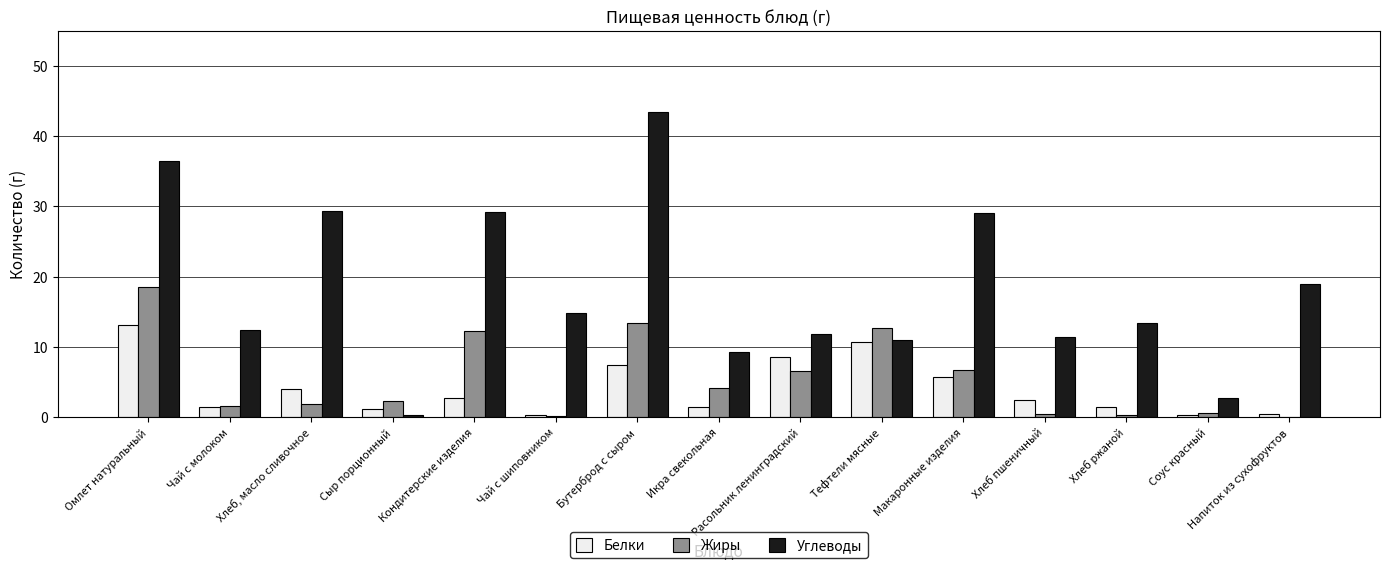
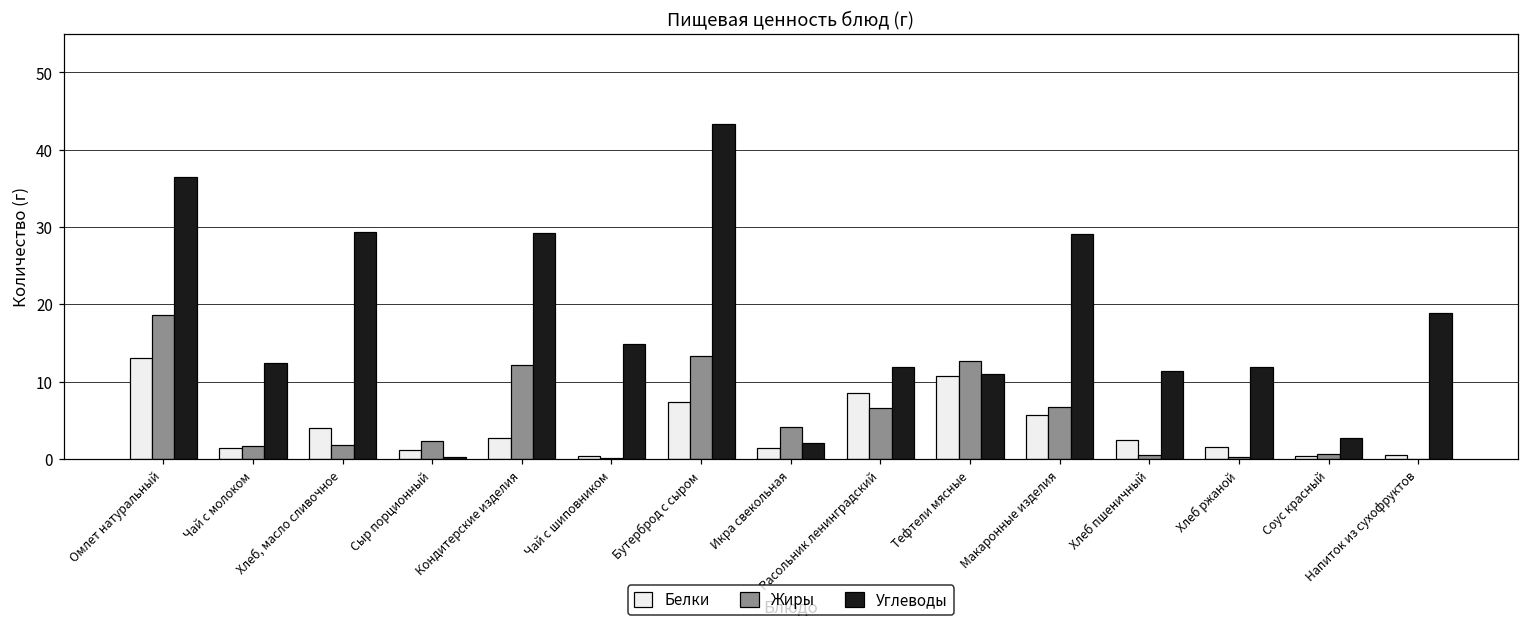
  {
    "Белки": {
      "Омлет натуральный": 13,
      "Чай с молоком": 1,
      "Хлеб, масло сливочное": 4,
      "Сыр порционный": 1,
      "Кондитерские изделия": 3,
      "Бутерброд с сыром": 7,
      "Икра свекольная": 1,
      "Расольник ленинградский": 9,
      "Тефтели мясные": 11,
      "Макаронные изделия": 6,
      "Хлеб пшеничный": 2,
      "Хлеб ржаной": 1,
      "Напиток из сухофруктов": 0
    },
    "Жиры": {
      "Омлет натуральный": 19,
      "Чай с молоком": 2,
      "Хлеб, масло сливочное": 2,
      "Сыр порционный": 2,
      "Кондитерские изделия": 12,
      "Бутерброд с сыром": 13,
      "Икра свекольная": 4,
      "Расольник ленинградский": 7,
      "Тефтели мясные": 13,
      "Макаронные изделия": 7,
      "Хлеб пшеничный": 0,
      "Соус красный": 1,
      "Напиток из сухофруктов": 0
    },
    "Углеводы": {
      "Омлет натуральный": 37,
      "Чай с молоком": 12,
      "Хлеб, масло сливочное": 29,
      "Кондитерские изделия": 29,
      "Чай с шиповником": 15,
      "Бутерброд с сыром": 43,
-     "Икра свекольная": 9,
+     "Икра свекольная": 2,
      "Расольник ленинградский": 12,
      "Тефтели мясные": 11,
      "Макаронные изделия": 29,
      "Хлеб пшеничный": 11,
-     "Хлеб ржаной": 13,
+     "Хлеб ржаной": 12,
      "Соус красный": 3,
      "Напиток из сухофруктов": 19
    }
  }
